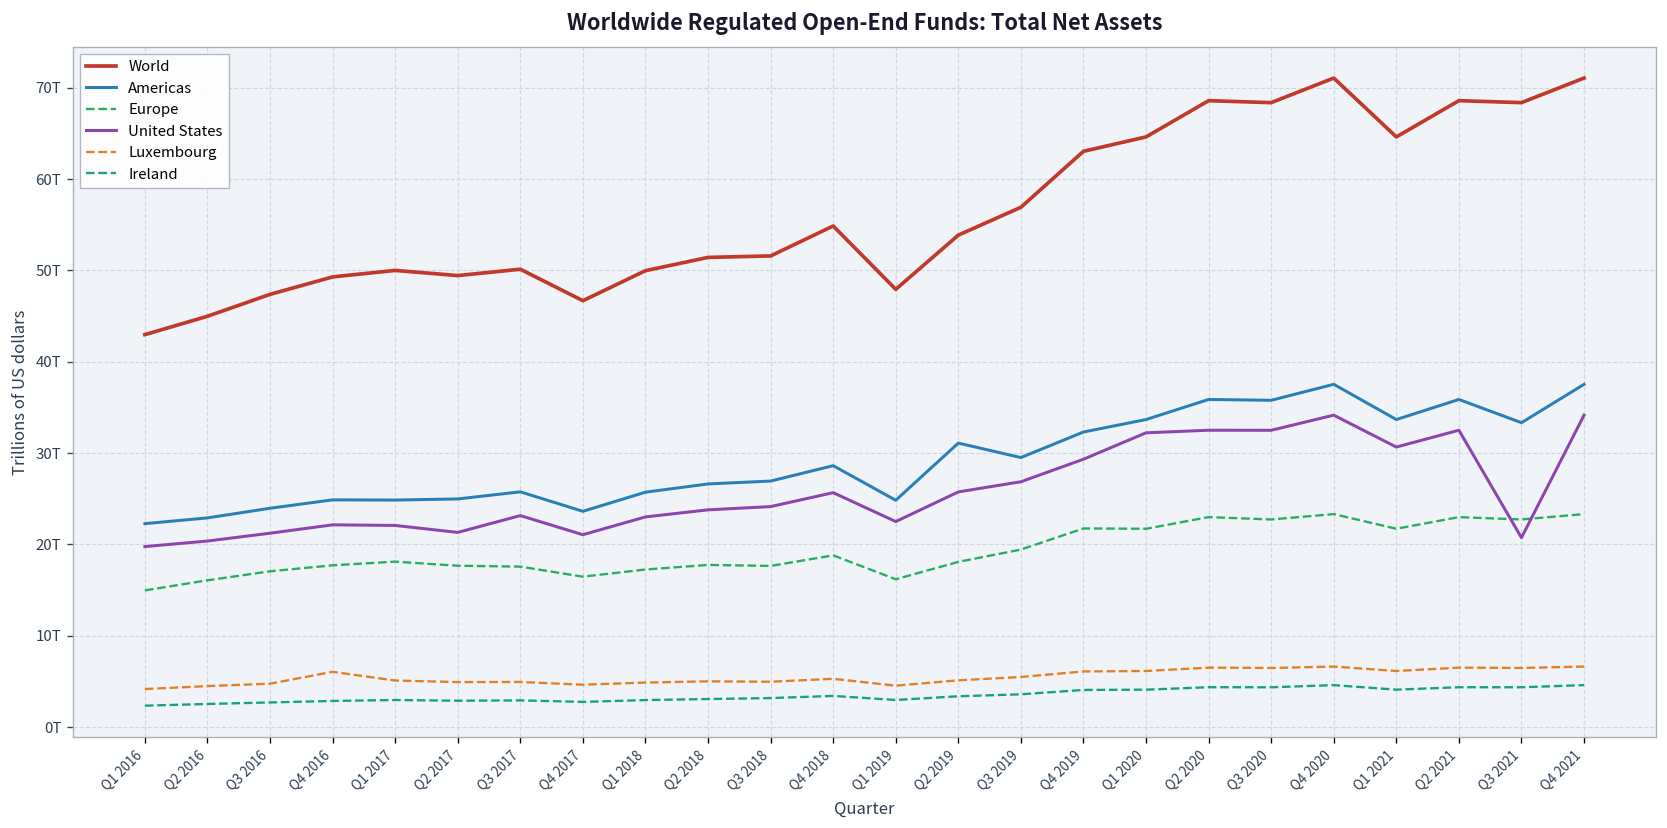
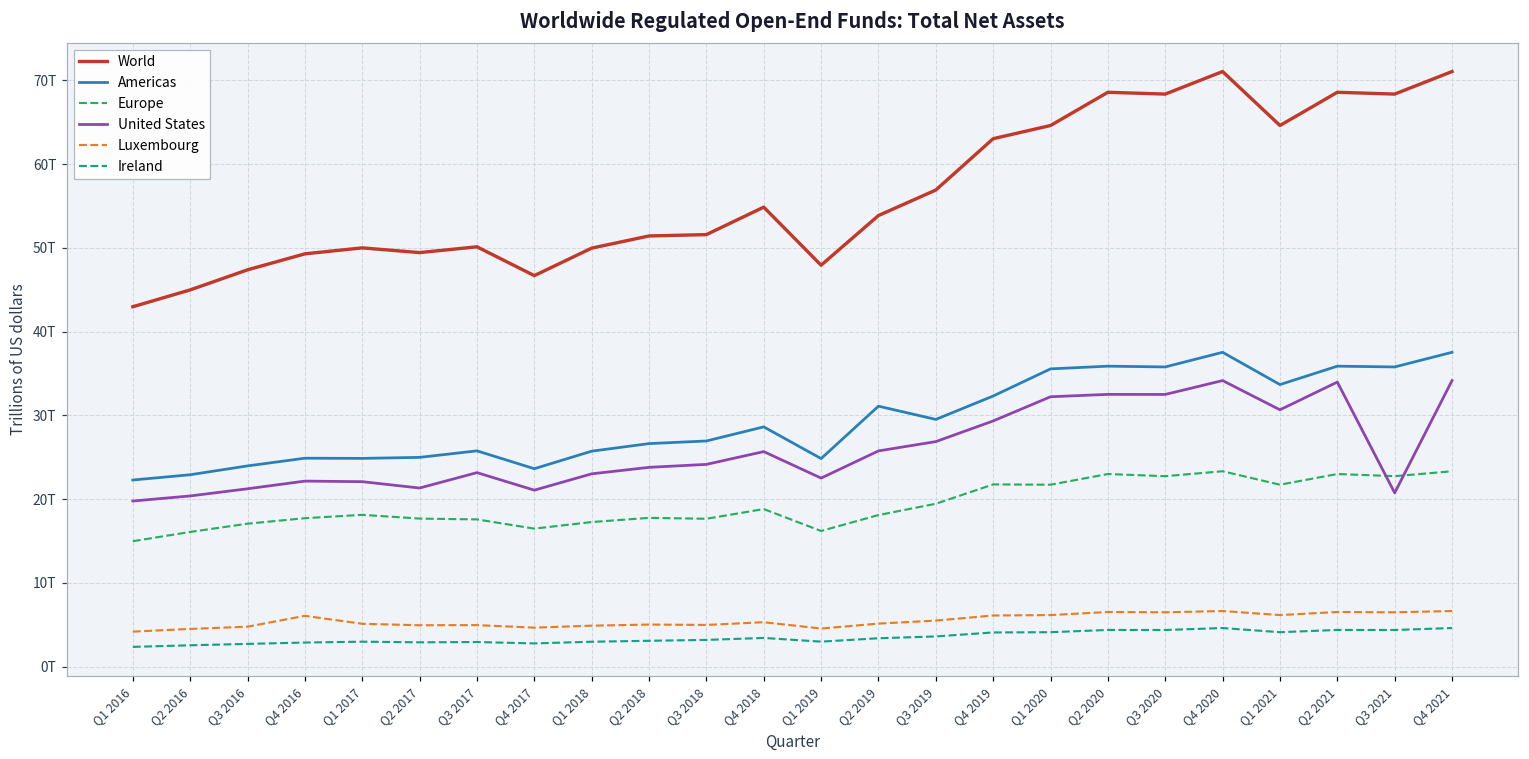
  {
    "World": {
      "Q1 2016": "43T",
      "Q2 2016": "45T",
      "Q3 2016": "47T",
      "Q4 2016": "49T",
      "Q1 2017": "50T",
      "Q2 2017": "49T",
      "Q3 2017": "50T",
      "Q4 2017": "47T",
      "Q1 2018": "50T",
      "Q2 2018": "51T",
      "Q3 2018": "52T",
      "Q4 2018": "55T",
      "Q1 2019": "48T",
      "Q2 2019": "54T",
      "Q3 2019": "57T",
      "Q4 2019": "63T",
      "Q1 2020": "65T",
      "Q2 2020": "69T",
      "Q3 2020": "68T",
      "Q4 2020": "71T",
      "Q1 2021": "65T",
      "Q2 2021": "69T",
      "Q3 2021": "68T",
      "Q4 2021": "71T"
    },
    "Americas": {
      "Q1 2016": "22T",
      "Q2 2016": "23T",
      "Q3 2016": "24T",
      "Q4 2016": "25T",
      "Q1 2017": "25T",
      "Q2 2017": "25T",
      "Q3 2017": "26T",
      "Q4 2017": "24T",
      "Q1 2018": "26T",
      "Q2 2018": "27T",
      "Q3 2018": "27T",
      "Q4 2018": "29T",
      "Q1 2019": "25T",
      "Q2 2019": "31T",
      "Q3 2019": "30T",
      "Q4 2019": "32T",
-     "Q1 2020": "34T",
+     "Q1 2020": "36T",
      "Q2 2020": "36T",
      "Q3 2020": "36T",
      "Q4 2020": "38T",
      "Q1 2021": "34T",
      "Q2 2021": "36T",
-     "Q3 2021": "33T",
+     "Q3 2021": "36T",
      "Q4 2021": "38T"
    },
    "United States": {
      "Q1 2016": "20T",
      "Q2 2016": "20T",
      "Q3 2016": "21T",
      "Q4 2016": "22T",
      "Q1 2017": "22T",
      "Q2 2017": "21T",
      "Q3 2017": "23T",
      "Q4 2017": "21T",
      "Q1 2018": "23T",
      "Q2 2018": "24T",
      "Q3 2018": "24T",
      "Q4 2018": "26T",
      "Q1 2019": "23T",
      "Q2 2019": "26T",
      "Q3 2019": "27T",
      "Q4 2019": "29T",
      "Q1 2020": "32T",
      "Q2 2020": "33T",
      "Q3 2020": "32T",
      "Q4 2020": "34T",
      "Q1 2021": "31T",
-     "Q2 2021": "33T",
+     "Q2 2021": "34T",
      "Q3 2021": "21T",
      "Q4 2021": "34T"
    },
    "Luxembourg": {
      "Q1 2016": "4T",
      "Q2 2016": "5T",
      "Q3 2016": "5T",
      "Q4 2016": "6T",
      "Q1 2017": "5T",
      "Q2 2017": "5T",
      "Q3 2017": "5T",
      "Q4 2017": "5T",
      "Q1 2018": "5T",
      "Q2 2018": "5T",
      "Q3 2018": "5T",
      "Q4 2018": "5T",
      "Q1 2019": "5T",
      "Q2 2019": "5T",
      "Q3 2019": "5T",
      "Q4 2019": "6T",
      "Q1 2020": "6T",
      "Q2 2020": "7T",
      "Q3 2020": "6T",
      "Q4 2020": "7T",
      "Q1 2021": "6T",
      "Q2 2021": "7T",
      "Q3 2021": "6T",
      "Q4 2021": "7T"
    }
  }
